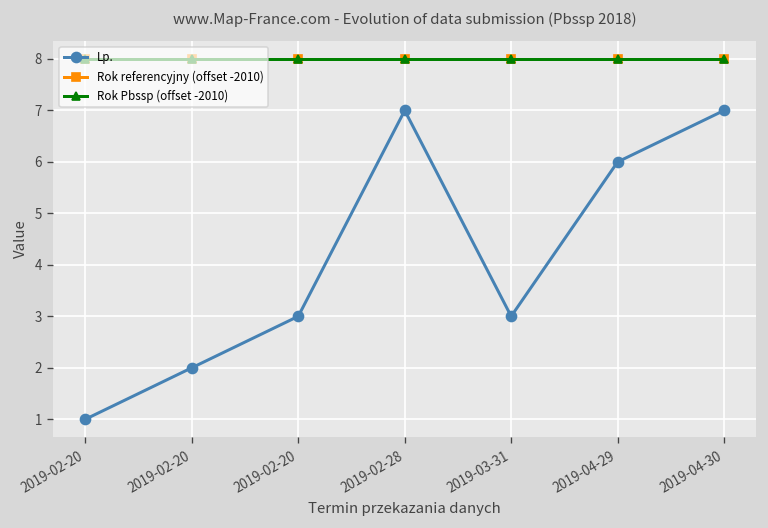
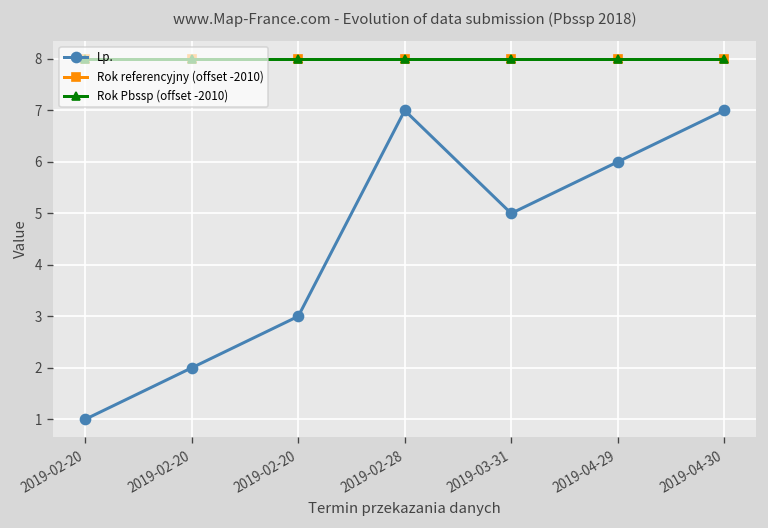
  {
    "Lp.": {
      "2019-02-28": 7,
-     "2019-03-31": 3,
+     "2019-03-31": 5,
      "2019-04-29": 6,
      "2019-04-30": 7
    },
    "Rok Pbssp (offset -2010)": {
      "2019-02-28": 8,
      "2019-03-31": 8,
      "2019-04-29": 8,
      "2019-04-30": 8
    }
  }
